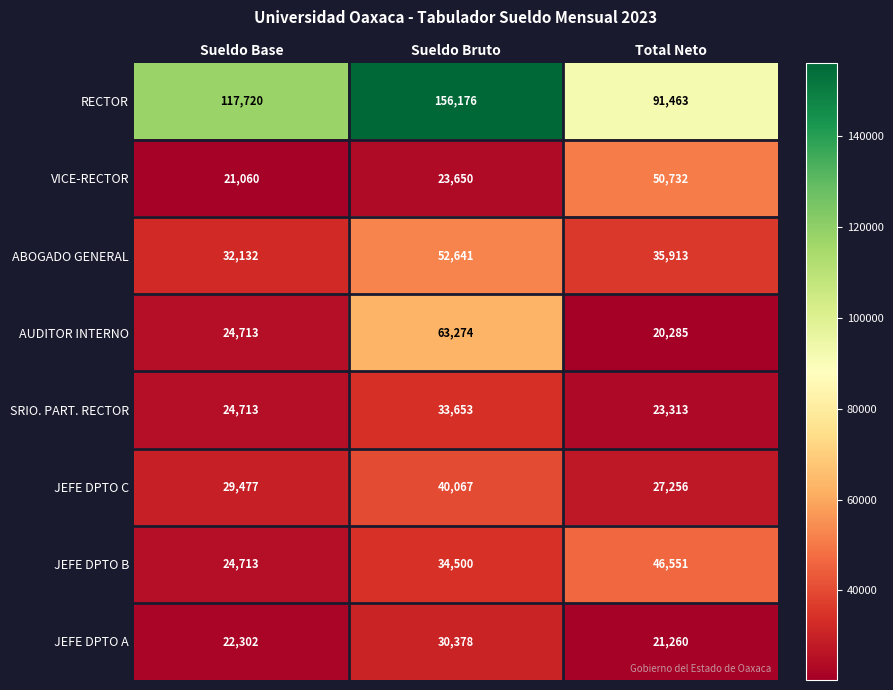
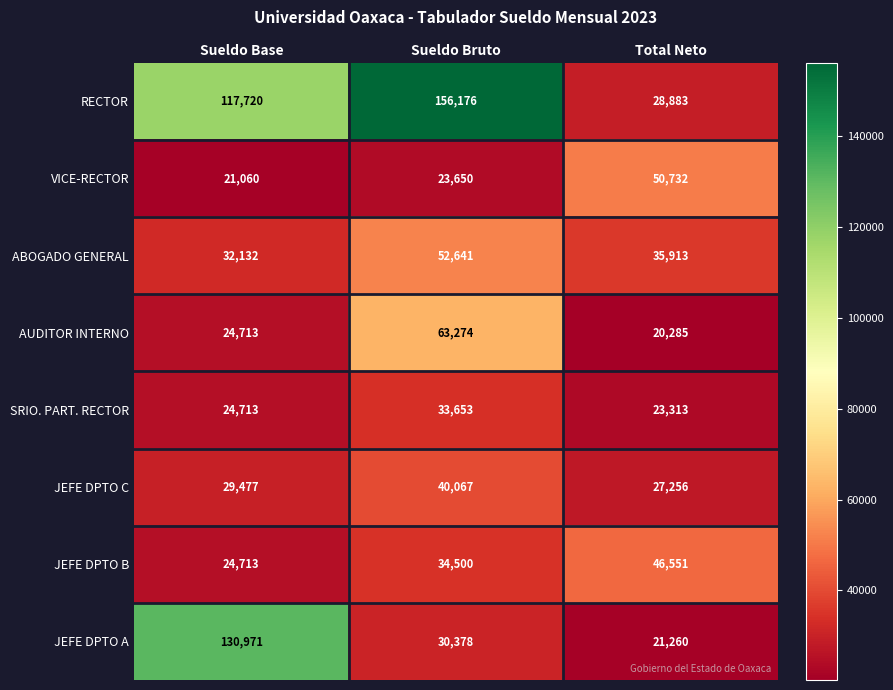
  {
    "RECTOR": {
      "Sueldo Base": "117,720",
      "Sueldo Bruto": "156,176",
-     "Total Neto": "91,463"
+     "Total Neto": "28,883"
    },
    "VICE-RECTOR": {
      "Sueldo Base": "21,060",
      "Sueldo Bruto": "23,650",
      "Total Neto": "50,732"
    },
    "ABOGADO GENERAL": {
      "Sueldo Base": "32,132",
      "Sueldo Bruto": "52,641",
      "Total Neto": "35,913"
    },
    "AUDITOR INTERNO": {
      "Sueldo Base": "24,713",
      "Sueldo Bruto": "63,274",
      "Total Neto": "20,285"
    },
    "SRIO. PART. RECTOR": {
      "Sueldo Base": "24,713",
      "Sueldo Bruto": "33,653",
      "Total Neto": "23,313"
    },
    "JEFE DPTO C": {
      "Sueldo Base": "29,477",
      "Sueldo Bruto": "40,067",
      "Total Neto": "27,256"
    },
    "JEFE DPTO B": {
      "Sueldo Base": "24,713",
      "Sueldo Bruto": "34,500",
      "Total Neto": "46,551"
    },
    "JEFE DPTO A": {
-     "Sueldo Base": "22,302",
+     "Sueldo Base": "130,971",
      "Sueldo Bruto": "30,378"
    }
  }
